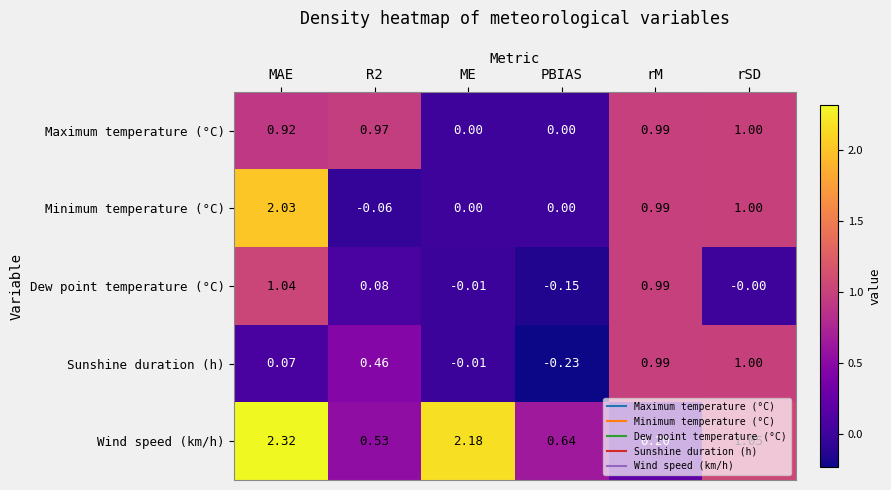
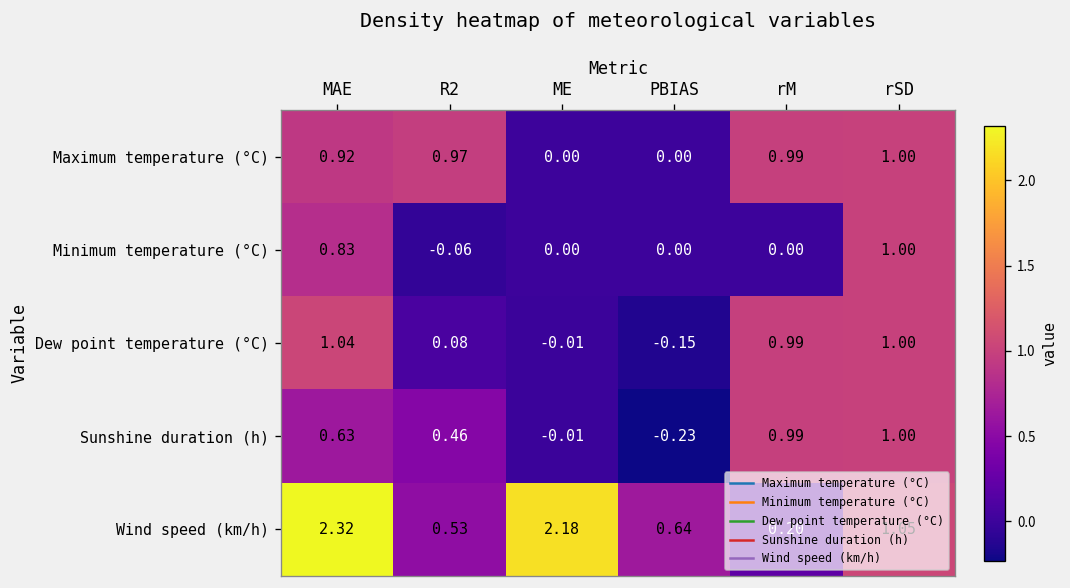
  {
    "Maximum temperature (°C)": {
      "MAE": 0.92,
      "R2": 0.97,
      "ME": 0.00,
      "PBIAS": 0.00,
      "rM": 0.99,
      "rSD": 1.00
    },
    "Minimum temperature (°C)": {
-     "MAE": 2.03,
+     "MAE": 0.83,
      "R2": -0.06,
      "ME": 0.00,
      "PBIAS": 0.00,
-     "rM": 0.99,
+     "rM": 0.00,
      "rSD": 1.00
    },
    "Dew point temperature (°C)": {
      "MAE": 1.04,
      "R2": 0.08,
      "ME": -0.01,
      "PBIAS": -0.15,
      "rM": 0.99,
-     "rSD": -0.00
+     "rSD": 1.00
    },
    "Sunshine duration (h)": {
-     "MAE": 0.07,
+     "MAE": 0.63,
      "R2": 0.46,
      "ME": -0.01,
      "PBIAS": -0.23,
      "rM": 0.99,
      "rSD": 1.00
    },
    "Wind speed (km/h)": {
      "MAE": 2.32,
      "R2": 0.53,
      "ME": 2.18,
      "PBIAS": 0.64
    }
  }
